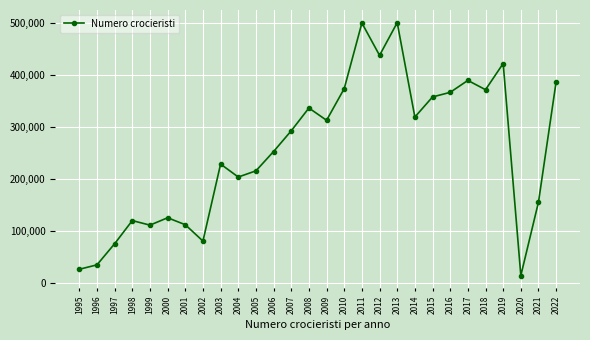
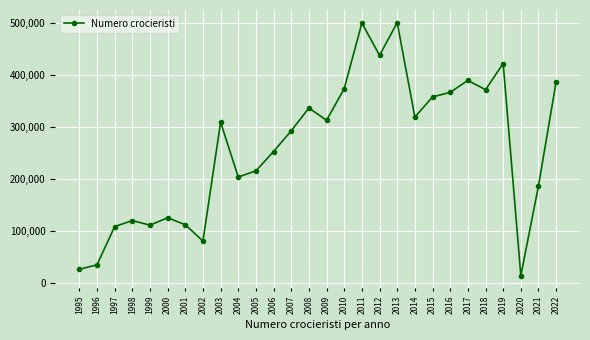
  {
    "1995": "30,000",
    "1996": "40,000",
-   "1997": "80,000",
+   "1997": "110,000",
    "1998": "120,000",
    "1999": "110,000",
    "2000": "130,000",
    "2001": "110,000",
    "2002": "80,000",
-   "2003": "230,000",
+   "2003": "310,000",
    "2004": "200,000",
    "2005": "220,000",
    "2006": "250,000",
    "2007": "290,000",
    "2008": "340,000",
    "2009": "310,000",
    "2010": "370,000",
    "2011": "500,000",
    "2012": "440,000",
    "2013": "500,000",
    "2014": "320,000",
    "2015": "360,000",
    "2016": "370,000",
    "2017": "390,000",
    "2018": "370,000",
    "2019": "420,000",
    "2020": "10,000",
-   "2021": "160,000",
+   "2021": "190,000",
    "2022": "390,000"
  }
